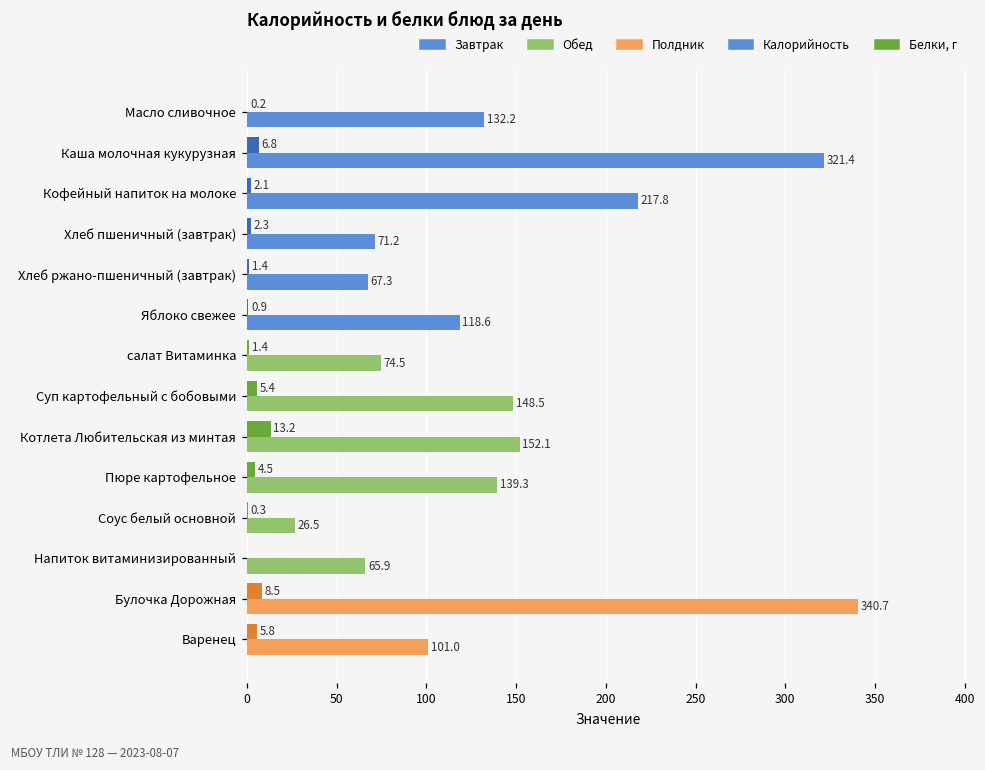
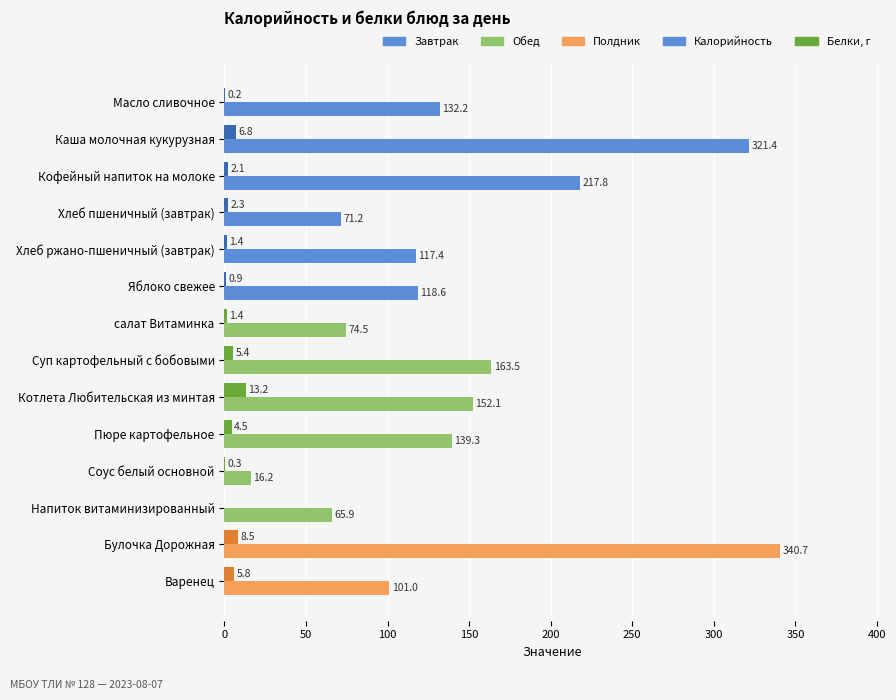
  {
    "Калорийность": {
      "Масло сливочное": 132.2,
      "Каша молочная кукурузная": 321.4,
      "Кофейный напиток на молоке": 217.8,
      "Хлеб пшеничный (завтрак)": 71.2,
-     "Хлеб ржано-пшеничный (завтрак)": 67.3,
+     "Хлеб ржано-пшеничный (завтрак)": 117.4,
      "Яблоко свежее": 118.6,
      "салат Витаминка": 74.5,
-     "Суп картофельный с бобовыми": 148.5,
+     "Суп картофельный с бобовыми": 163.5,
      "Котлета Любительская из минтая": 152.1,
      "Пюре картофельное": 139.3,
-     "Соус белый основной": 26.5,
+     "Соус белый основной": 16.2,
      "Напиток витаминизированный": 65.9,
      "Булочка Дорожная": 340.7,
      "Варенец": 101.0
    }
  }
